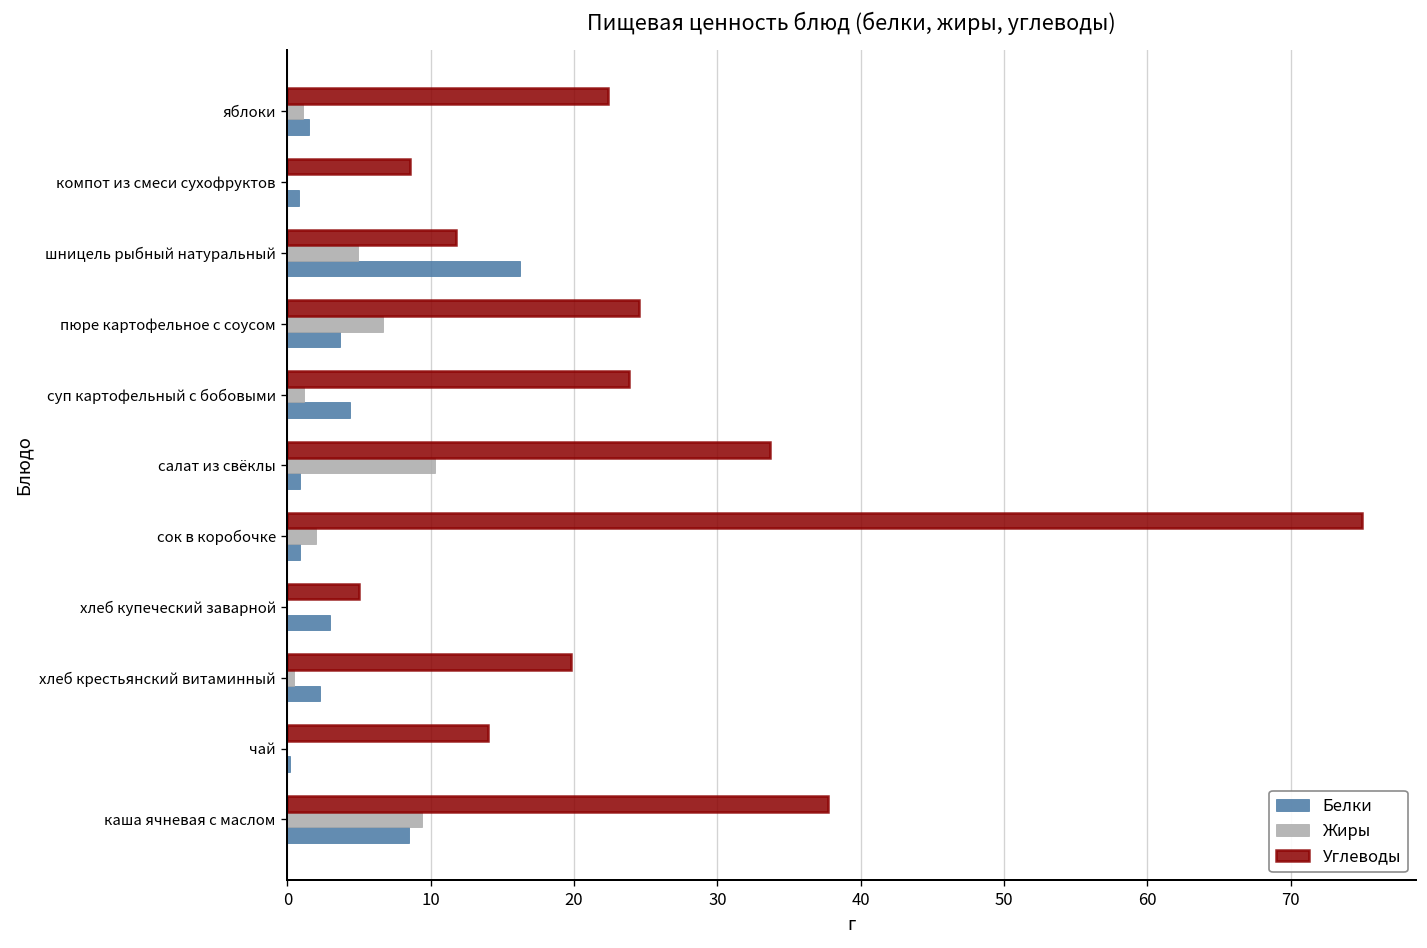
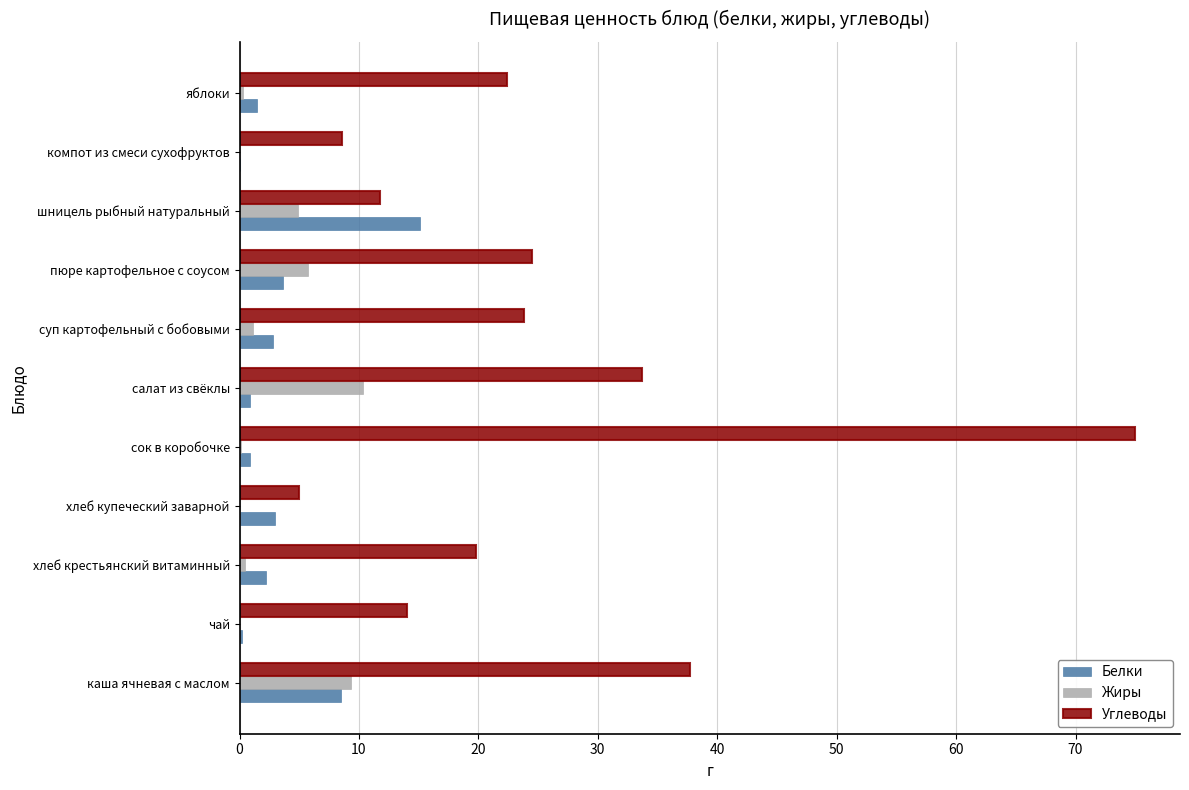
  {
    "Белки": {
      "яблоки": 1.5,
-     "компот из смеси сухофруктов": 0.8,
-     "шницель рыбный натуральный": 16.2,
+     "компот из смеси сухофруктов": 0.0,
+     "шницель рыбный натуральный": 15.1,
      "пюре картофельное с соусом": 3.7,
-     "суп картофельный с бобовыми": 4.4,
+     "суп картофельный с бобовыми": 2.8,
      "салат из свёклы": 0.9,
      "сок в коробочке": 0.9,
      "хлеб купеческий заварной": 3.0,
      "хлеб крестьянский витаминный": 2.2,
      "каша ячневая с маслом": 8.5
    },
    "Жиры": {
-     "яблоки": 1.1,
+     "яблоки": 0.3,
      "компот из смеси сухофруктов": 0.0,
      "шницель рыбный натуральный": 4.9,
-     "пюре картофельное с соусом": 6.7,
+     "пюре картофельное с соусом": 5.8,
      "суп картофельный с бобовыми": 1.1,
      "салат из свёклы": 10.3,
-     "сок в коробочке": 2.0,
+     "сок в коробочке": 0.1,
      "хлеб купеческий заварной": 0.0,
      "хлеб крестьянский витаминный": 0.4,
      "чай": 0.0,
      "каша ячневая с маслом": 9.4
    },
    "Углеводы": {
      "яблоки": 22.4,
      "компот из смеси сухофруктов": 8.5,
      "шницель рыбный натуральный": 11.8,
      "пюре картофельное с соусом": 24.5,
      "суп картофельный с бобовыми": 23.8,
      "салат из свёклы": 33.7,
      "сок в коробочке": 75.0,
      "хлеб купеческий заварной": 5.0,
      "хлеб крестьянский витаминный": 19.8,
      "чай": 14.0,
      "каша ячневая с маслом": 37.7
    }
  }
